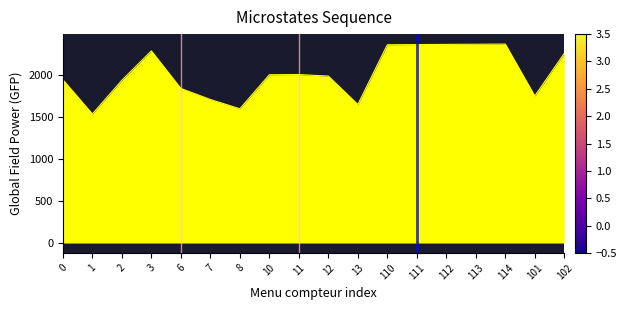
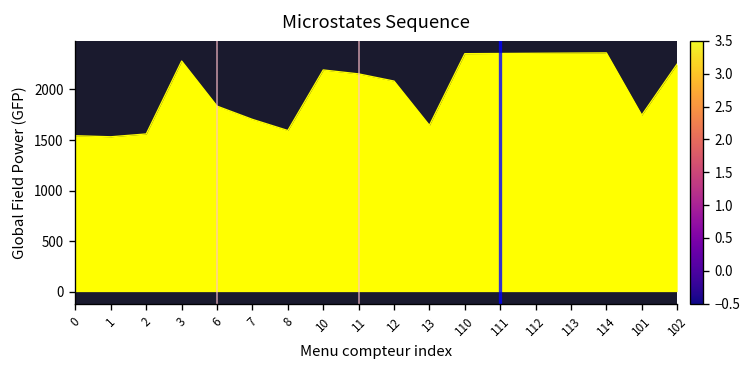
  {
-   "0": 1900,
+   "0": 1500,
    "1": 1500,
-   "2": 1900,
+   "2": 1600,
    "3": 2300,
    "6": 1800,
    "7": 1700,
    "8": 1600,
-   "10": 2000,
-   "11": 2000,
-   "12": 2000,
+   "10": 2200,
+   "11": 2200,
+   "12": 2100,
    "13": 1600,
    "110": 2400,
    "111": 2400,
    "112": 2400,
    "113": 2400,
    "114": 2400,
    "101": 1700,
    "102": 2300
  }
